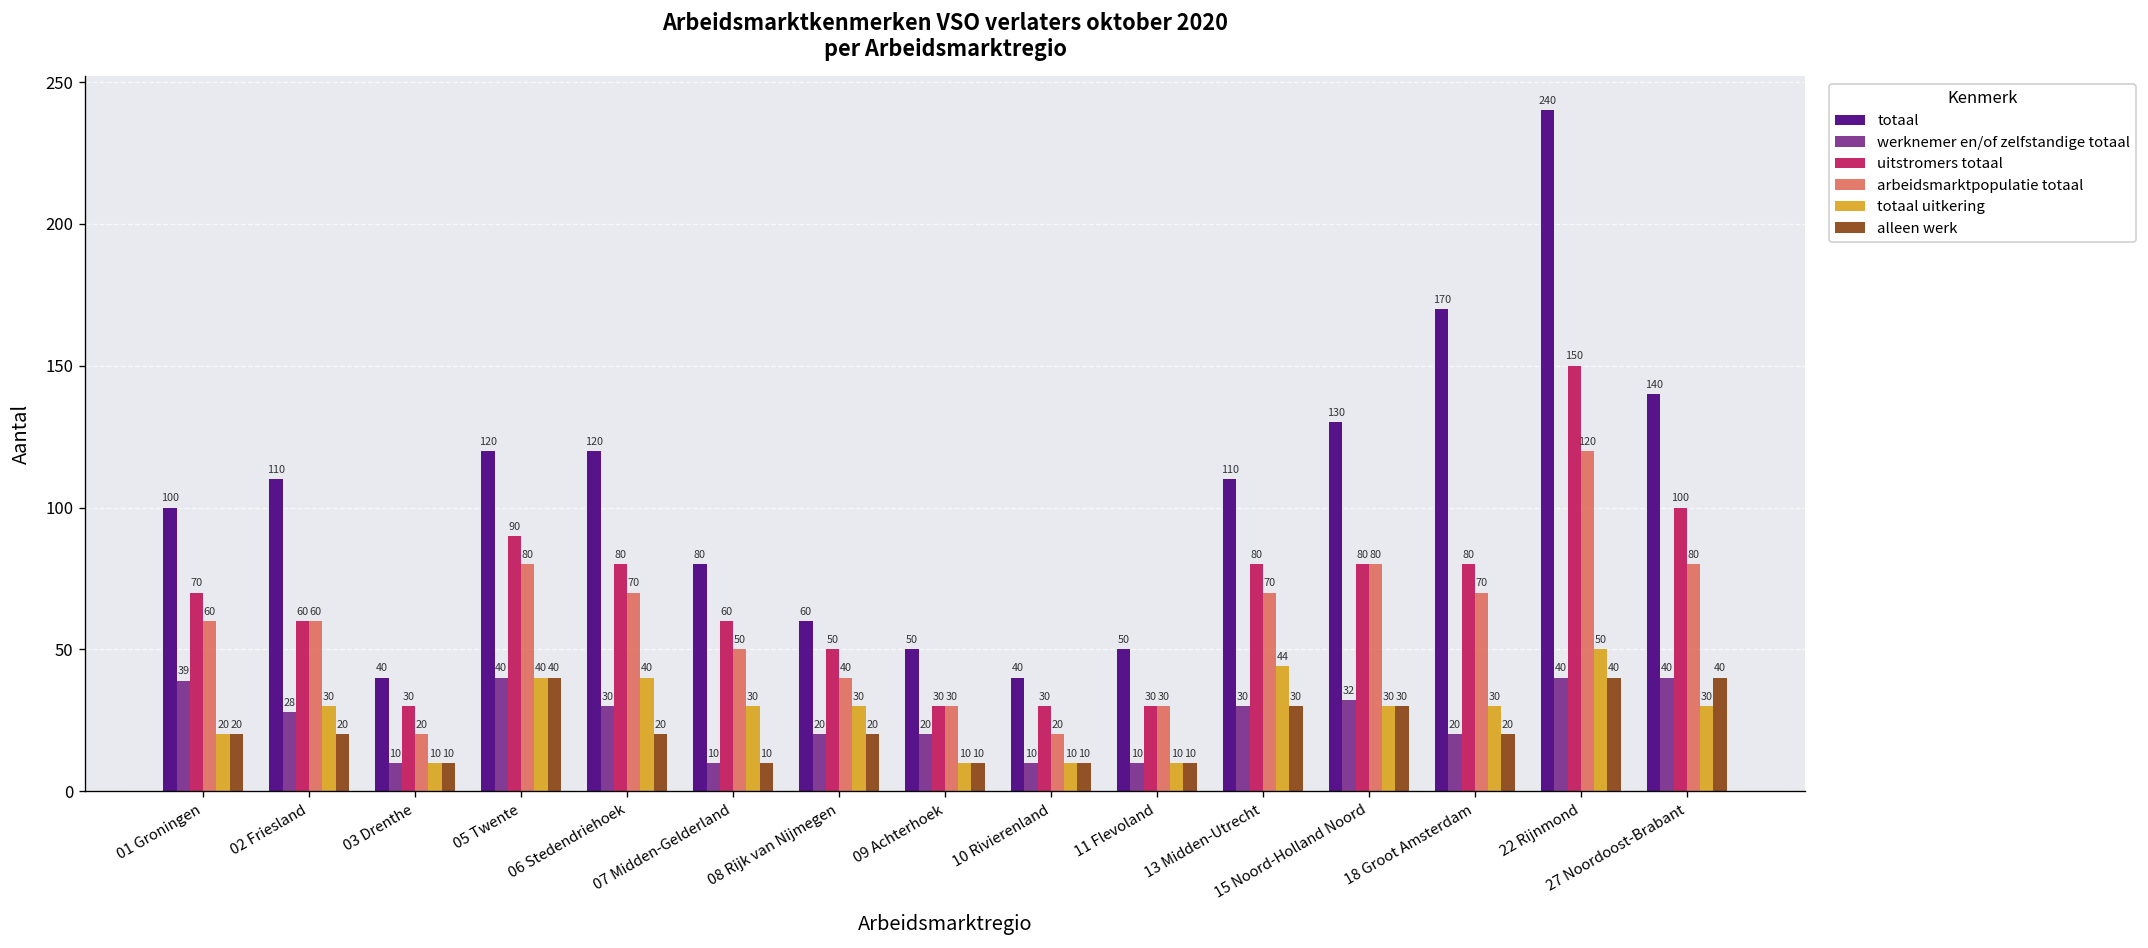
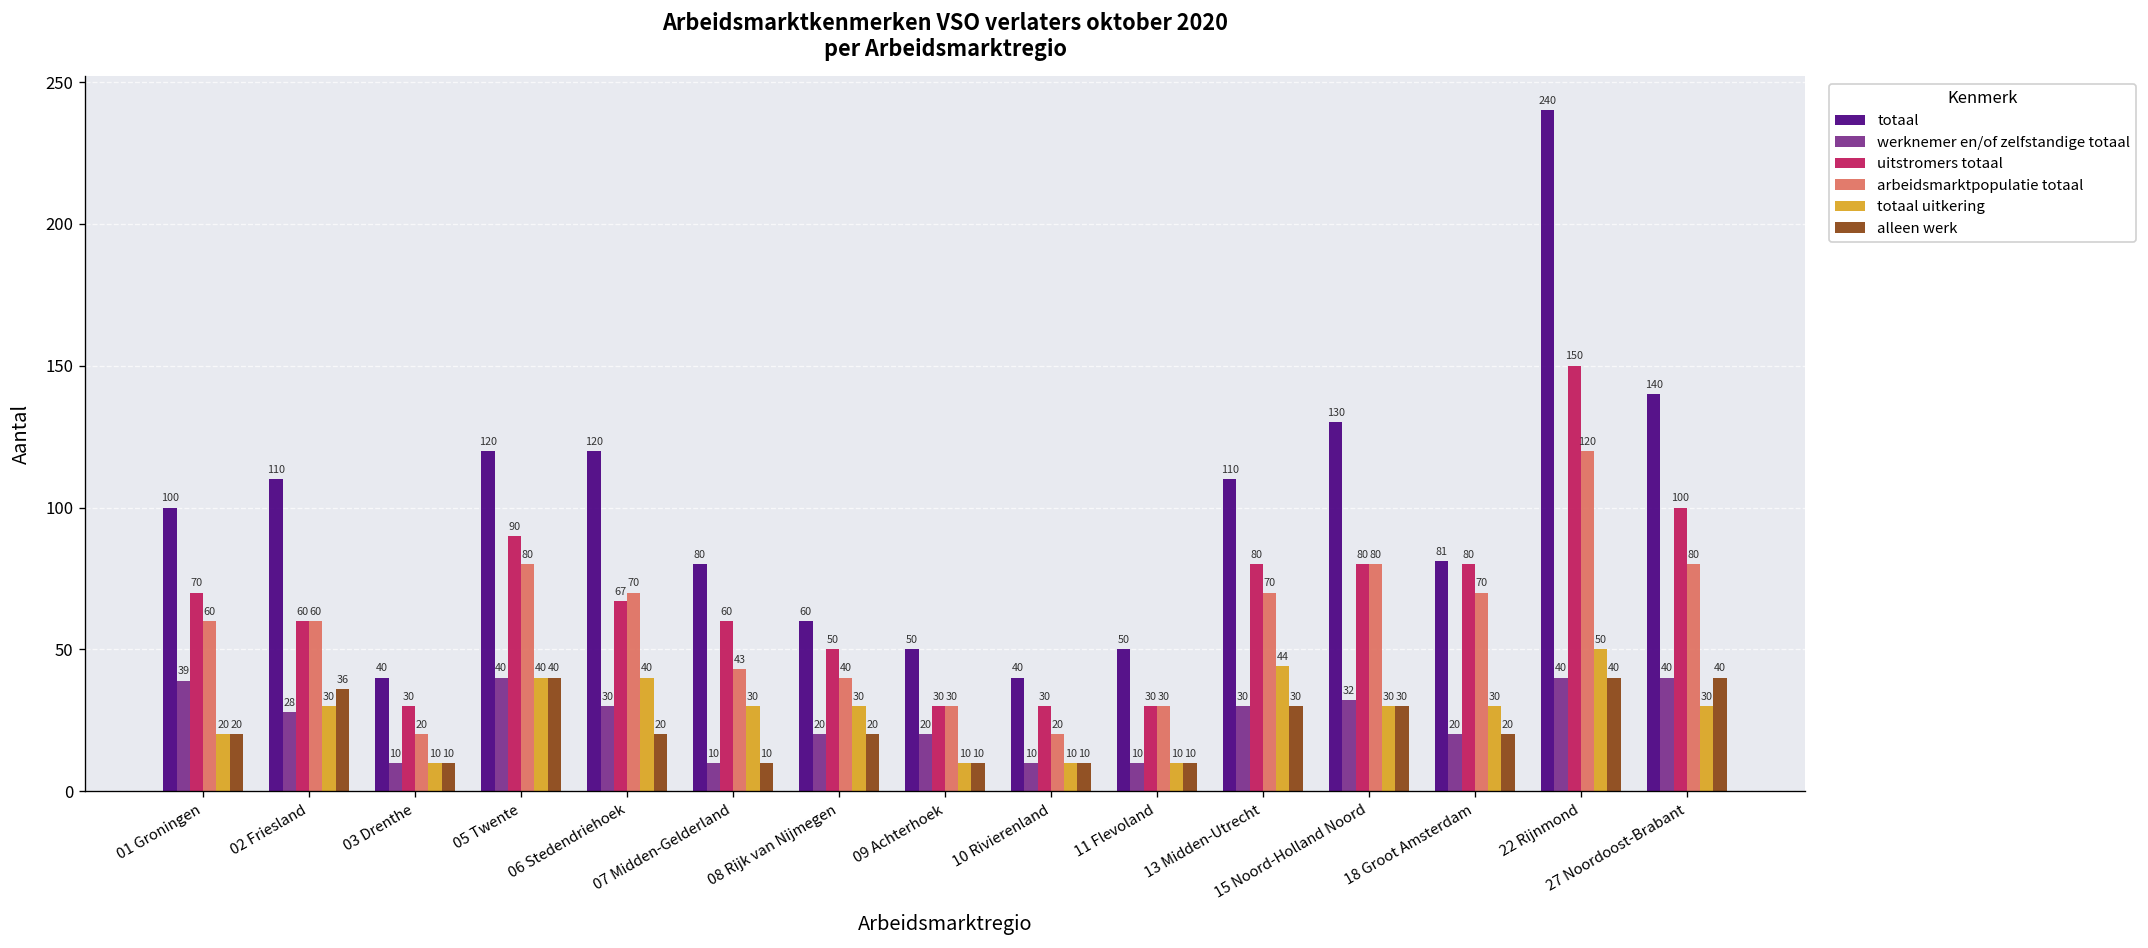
  {
    "totaal": {
      "01 Groningen": 100,
      "02 Friesland": 110,
      "03 Drenthe": 40,
      "05 Twente": 120,
      "06 Stedendriehoek": 120,
      "07 Midden-Gelderland": 80,
      "08 Rijk van Nijmegen": 60,
      "09 Achterhoek": 50,
      "10 Rivierenland": 40,
      "11 Flevoland": 50,
      "13 Midden-Utrecht": 110,
      "15 Noord-Holland Noord": 130,
-     "18 Groot Amsterdam": 170,
+     "18 Groot Amsterdam": 81,
      "22 Rijnmond": 240,
      "27 Noordoost-Brabant": 140
    },
    "werknemer en/of zelfstandige totaal": {
      "01 Groningen": 39,
      "02 Friesland": 28,
      "03 Drenthe": 10,
      "05 Twente": 40,
      "06 Stedendriehoek": 30,
      "07 Midden-Gelderland": 10,
      "08 Rijk van Nijmegen": 20,
      "09 Achterhoek": 20,
      "10 Rivierenland": 10,
      "11 Flevoland": 10,
      "13 Midden-Utrecht": 30,
      "15 Noord-Holland Noord": 32,
      "18 Groot Amsterdam": 20,
      "22 Rijnmond": 40,
      "27 Noordoost-Brabant": 40
    },
    "uitstromers totaal": {
      "01 Groningen": 70,
      "02 Friesland": 60,
      "03 Drenthe": 30,
      "05 Twente": 90,
-     "06 Stedendriehoek": 80,
+     "06 Stedendriehoek": 67,
      "07 Midden-Gelderland": 60,
      "08 Rijk van Nijmegen": 50,
      "09 Achterhoek": 30,
      "10 Rivierenland": 30,
      "11 Flevoland": 30,
      "13 Midden-Utrecht": 80,
      "15 Noord-Holland Noord": 80,
      "18 Groot Amsterdam": 80,
      "22 Rijnmond": 150,
      "27 Noordoost-Brabant": 100
    },
    "arbeidsmarktpopulatie totaal": {
      "01 Groningen": 60,
      "02 Friesland": 60,
      "03 Drenthe": 20,
      "05 Twente": 80,
      "06 Stedendriehoek": 70,
-     "07 Midden-Gelderland": 50,
+     "07 Midden-Gelderland": 43,
      "08 Rijk van Nijmegen": 40,
      "09 Achterhoek": 30,
      "10 Rivierenland": 20,
      "11 Flevoland": 30,
      "13 Midden-Utrecht": 70,
      "15 Noord-Holland Noord": 80,
      "18 Groot Amsterdam": 70,
      "22 Rijnmond": 120,
      "27 Noordoost-Brabant": 80
    },
    "totaal uitkering": {
      "01 Groningen": 20,
      "02 Friesland": 30,
      "03 Drenthe": 10,
      "05 Twente": 40,
      "06 Stedendriehoek": 40,
      "07 Midden-Gelderland": 30,
      "08 Rijk van Nijmegen": 30,
      "09 Achterhoek": 10,
      "10 Rivierenland": 10,
      "11 Flevoland": 10,
      "13 Midden-Utrecht": 44,
      "15 Noord-Holland Noord": 30,
      "18 Groot Amsterdam": 30,
      "22 Rijnmond": 50,
      "27 Noordoost-Brabant": 30
    },
    "alleen werk": {
      "01 Groningen": 20,
-     "02 Friesland": 20,
+     "02 Friesland": 36,
      "03 Drenthe": 10,
      "05 Twente": 40,
      "06 Stedendriehoek": 20,
      "07 Midden-Gelderland": 10,
      "08 Rijk van Nijmegen": 20,
      "09 Achterhoek": 10,
      "10 Rivierenland": 10,
      "11 Flevoland": 10,
      "13 Midden-Utrecht": 30,
      "15 Noord-Holland Noord": 30,
      "18 Groot Amsterdam": 20,
      "22 Rijnmond": 40,
      "27 Noordoost-Brabant": 40
    }
  }
